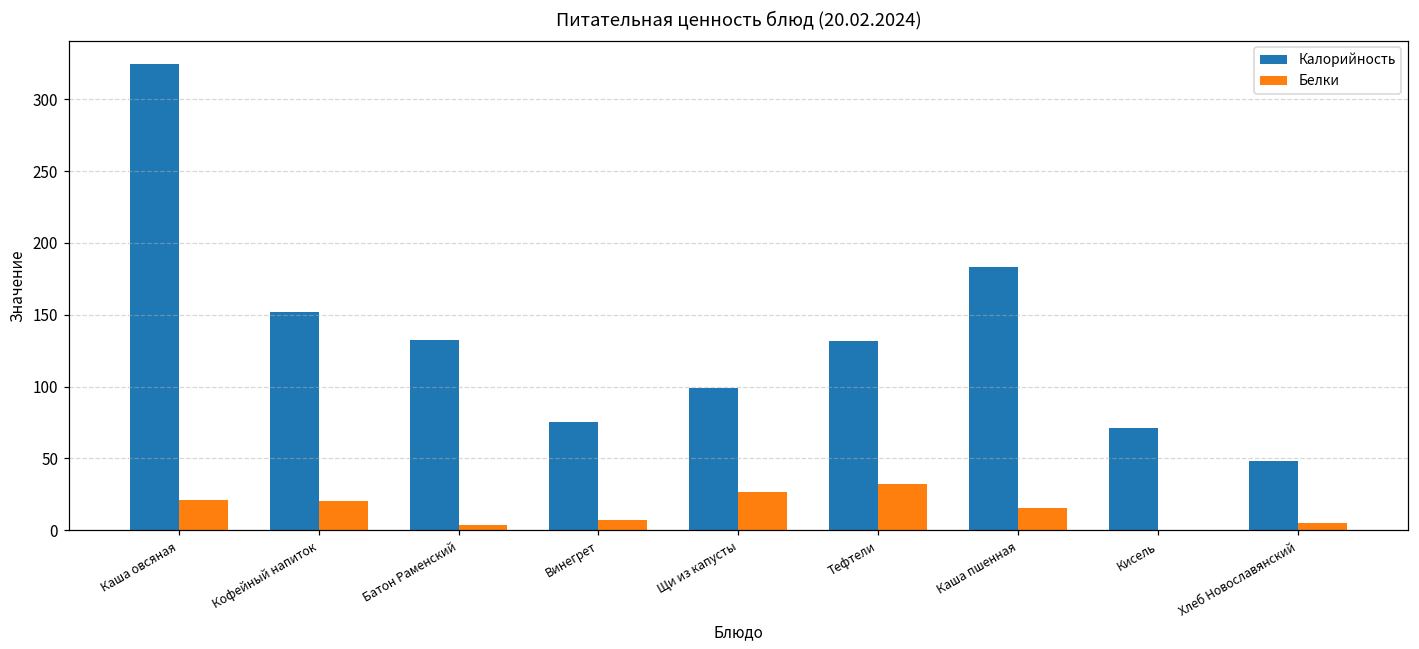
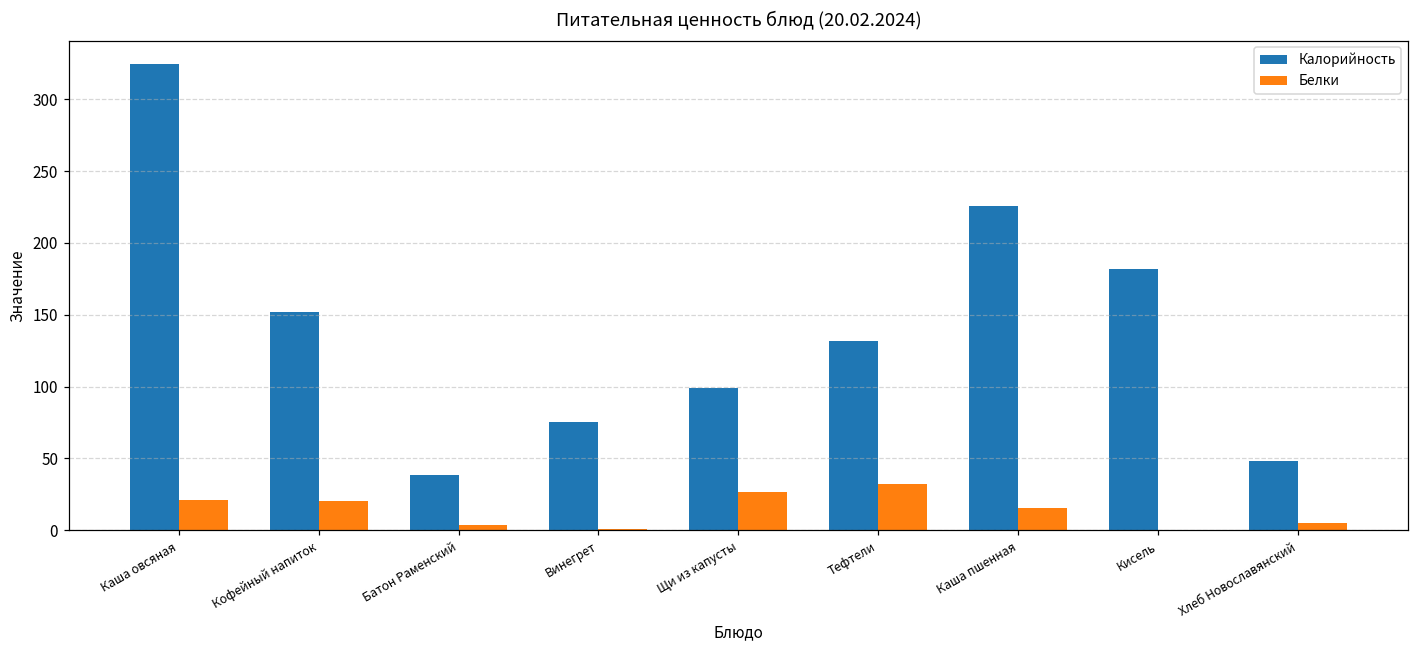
  {
    "Калорийность": {
      "Каша овсяная": 325,
      "Кофейный напиток": 152,
-     "Батон Раменский": 133,
+     "Батон Раменский": 38,
      "Винегрет": 75,
      "Щи из капусты": 99,
      "Тефтели": 132,
-     "Каша пшенная": 183,
-     "Кисель": 71,
+     "Каша пшенная": 226,
+     "Кисель": 182,
      "Хлеб Новославянский": 48
    },
    "Белки": {
      "Каша овсяная": 21,
      "Кофейный напиток": 20,
      "Батон Раменский": 4,
-     "Винегрет": 7,
+     "Винегрет": 1,
      "Щи из капусты": 27,
      "Тефтели": 32,
      "Каша пшенная": 15,
      "Кисель": 0,
      "Хлеб Новославянский": 5
    }
  }
